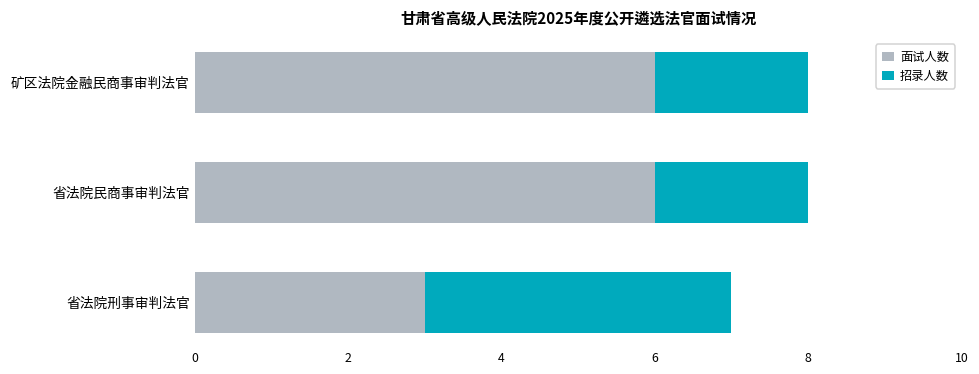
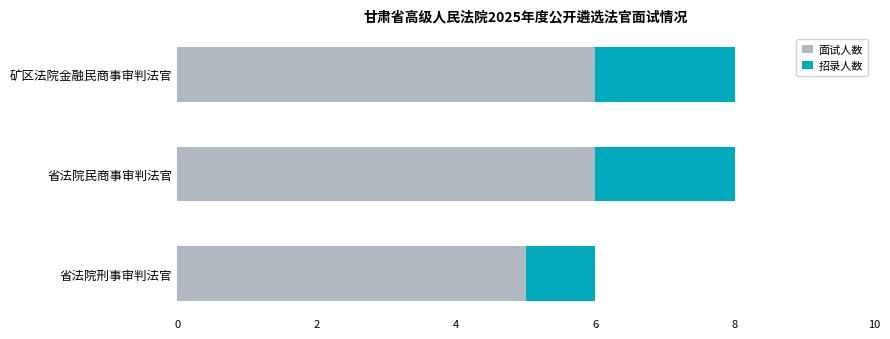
  {
    "面试人数": {
      "矿区法院金融民商事审判法官": 6,
      "省法院民商事审判法官": 6,
-     "省法院刑事审判法官": 3
+     "省法院刑事审判法官": 5
    },
    "招录人数": {
      "矿区法院金融民商事审判法官": 2,
      "省法院民商事审判法官": 2,
-     "省法院刑事审判法官": 4
+     "省法院刑事审判法官": 1
    }
  }
